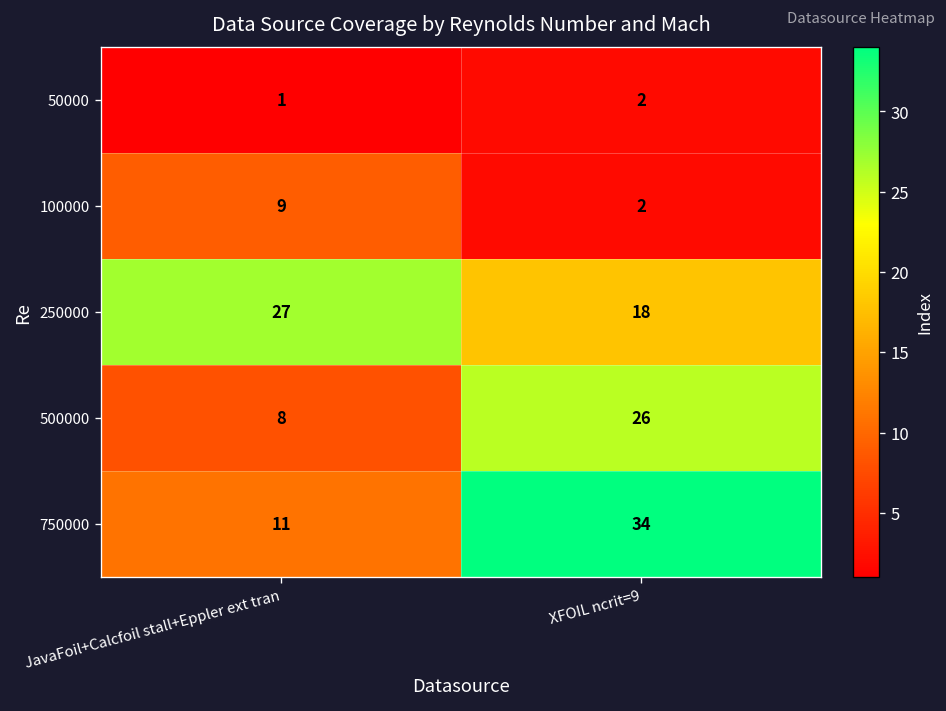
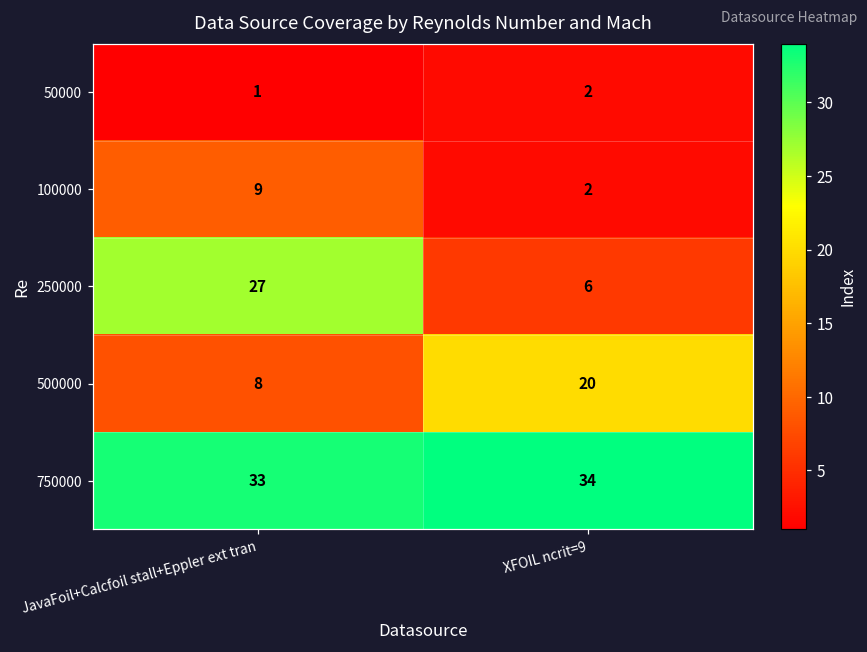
  {
    "50000": {
      "JavaFoil+Calcfoil stall+Eppler ext tran": 1,
      "XFOIL ncrit=9": 2
    },
    "100000": {
      "JavaFoil+Calcfoil stall+Eppler ext tran": 9,
      "XFOIL ncrit=9": 2
    },
    "250000": {
      "JavaFoil+Calcfoil stall+Eppler ext tran": 27,
-     "XFOIL ncrit=9": 18
+     "XFOIL ncrit=9": 6
    },
    "500000": {
      "JavaFoil+Calcfoil stall+Eppler ext tran": 8,
-     "XFOIL ncrit=9": 26
+     "XFOIL ncrit=9": 20
    },
    "750000": {
-     "JavaFoil+Calcfoil stall+Eppler ext tran": 11,
+     "JavaFoil+Calcfoil stall+Eppler ext tran": 33,
      "XFOIL ncrit=9": 34
    }
  }
